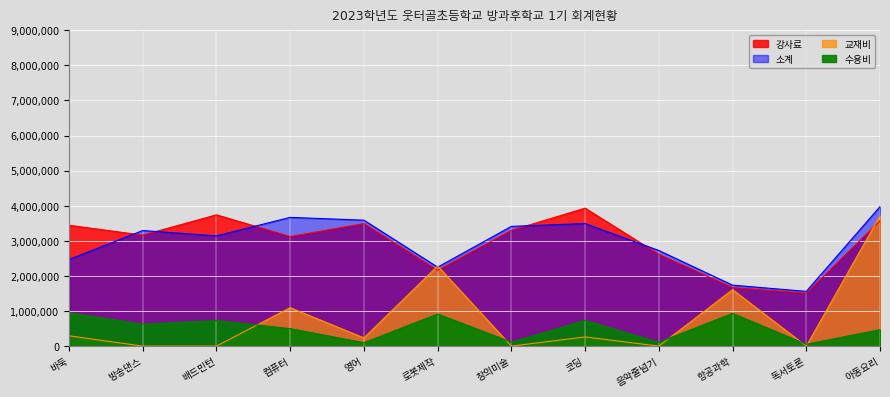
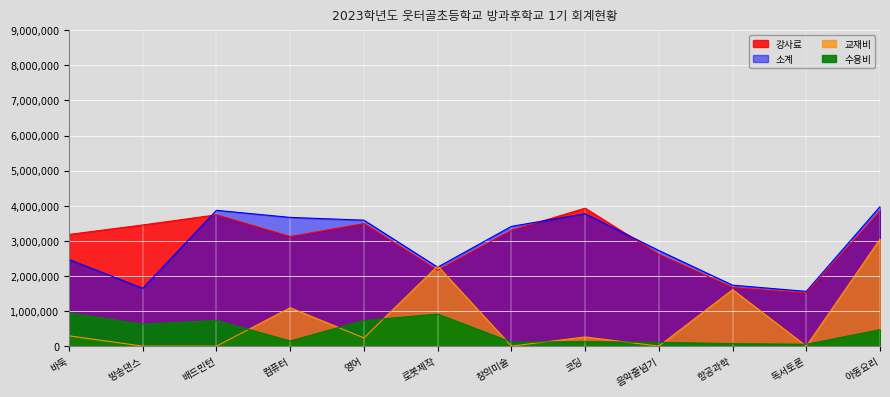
  {
    "강사료": {
-     "바둑": "3,400,000",
-     "방송댄스": "3,200,000",
+     "바둑": "3,200,000",
+     "방송댄스": "3,500,000",
      "배드민턴": "3,700,000",
      "컴퓨터": "3,100,000",
      "영어": "3,500,000",
      "로봇제작": "2,200,000",
      "창의미술": "3,300,000",
      "코딩": "3,900,000",
      "음악줄넘기": "2,600,000",
-     "아동요리": "3,600,000"
+     "아동요리": "3,800,000"
    },
    "소계": {
      "바둑": "2,500,000",
-     "방송댄스": "3,300,000",
-     "배드민턴": "3,100,000",
+     "방송댄스": "1,600,000",
+     "배드민턴": "3,900,000",
      "컴퓨터": "3,700,000",
      "영어": "3,600,000",
      "창의미술": "3,400,000",
-     "코딩": "3,500,000",
+     "코딩": "3,800,000",
      "음악줄넘기": "2,700,000",
      "아동요리": "4,000,000"
    },
    "교재비": {
      "바둑": "300,000",
      "방송댄스": "0",
      "배드민턴": "0",
      "컴퓨터": "1,100,000",
      "영어": "200,000",
      "창의미술": "0",
      "코딩": "300,000",
      "음악줄넘기": "0",
-     "아동요리": "3,700,000"
+     "아동요리": "3,100,000"
    },
    "수용비": {
      "바둑": "900,000",
      "방송댄스": "600,000",
      "배드민턴": "700,000",
-     "컴퓨터": "500,000",
-     "영어": "100,000",
+     "컴퓨터": "100,000",
+     "영어": "700,000",
      "로봇제작": "900,000",
      "창의미술": "100,000",
-     "코딩": "700,000",
+     "코딩": "100,000",
      "음악줄넘기": "100,000",
-     "항공과학": "900,000",
+     "항공과학": "100,000",
      "아동요리": "500,000"
    }
  }
